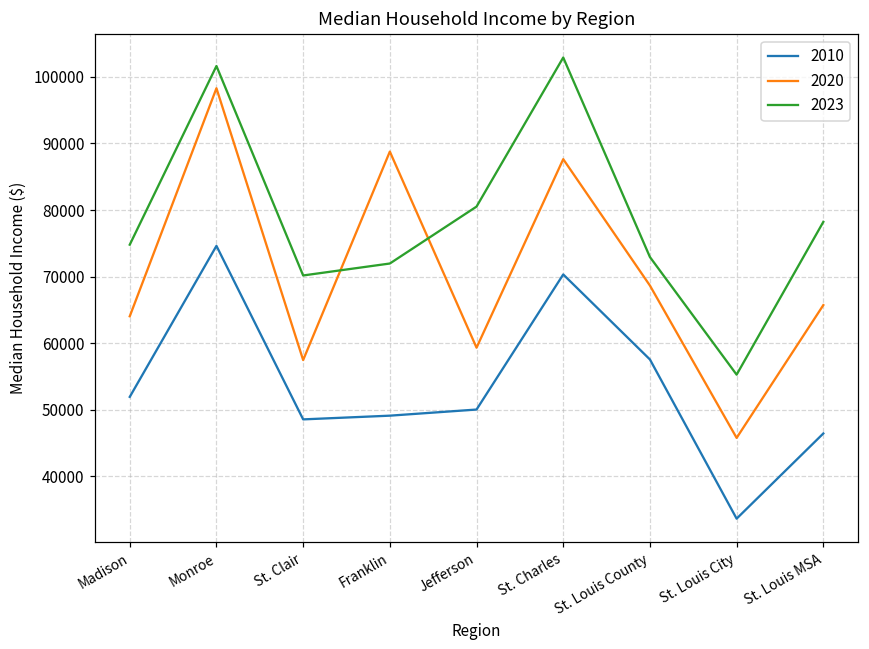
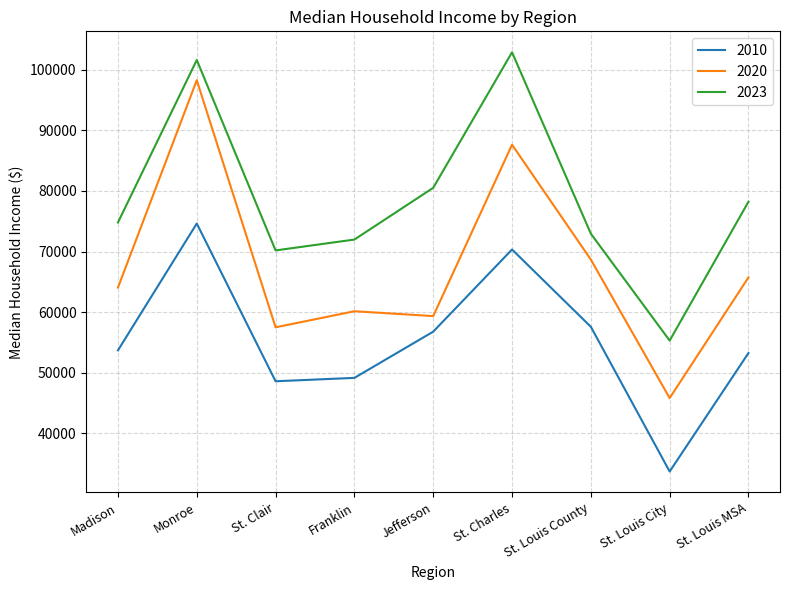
  {
    "2010": {
-     "Madison": 52000,
+     "Madison": 54000,
      "Monroe": 75000,
      "St. Clair": 49000,
      "Franklin": 49000,
-     "Jefferson": 50000,
+     "Jefferson": 57000,
      "St. Charles": 70000,
      "St. Louis County": 58000,
      "St. Louis City": 34000,
-     "St. Louis MSA": 46000
+     "St. Louis MSA": 53000
    },
    "2020": {
      "Madison": 64000,
      "Monroe": 98000,
      "St. Clair": 57000,
-     "Franklin": 89000,
+     "Franklin": 60000,
      "Jefferson": 59000,
      "St. Charles": 88000,
      "St. Louis County": 69000,
      "St. Louis City": 46000,
      "St. Louis MSA": 66000
    },
    "2023": {
      "Madison": 75000,
      "Monroe": 102000,
      "St. Clair": 70000,
      "Franklin": 72000,
      "Jefferson": 81000,
      "St. Charles": 103000,
      "St. Louis County": 73000,
      "St. Louis City": 55000,
      "St. Louis MSA": 78000
    }
  }
